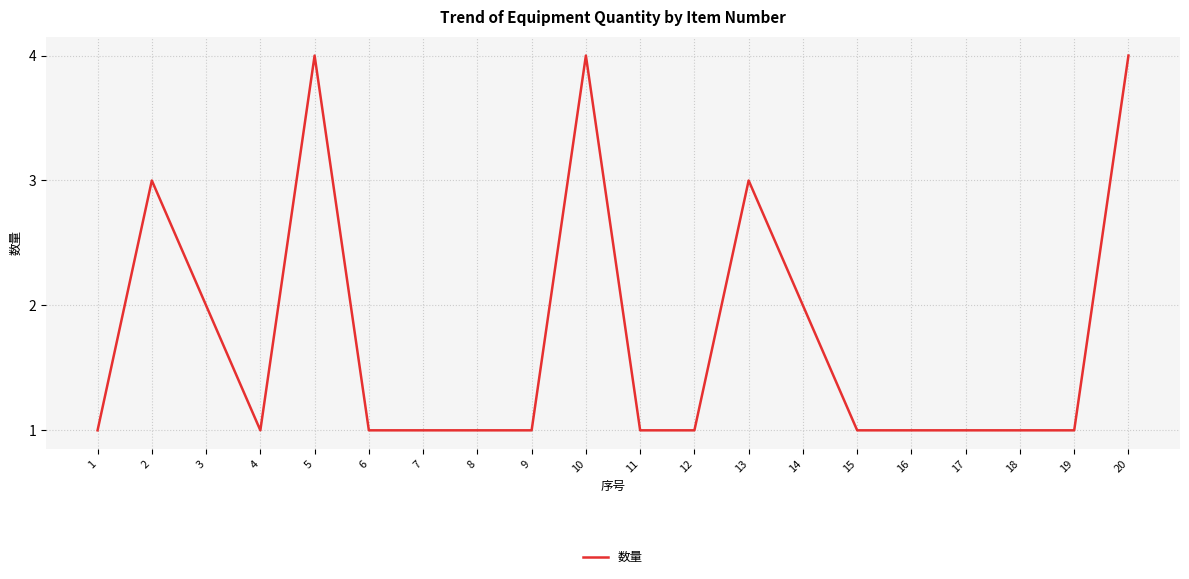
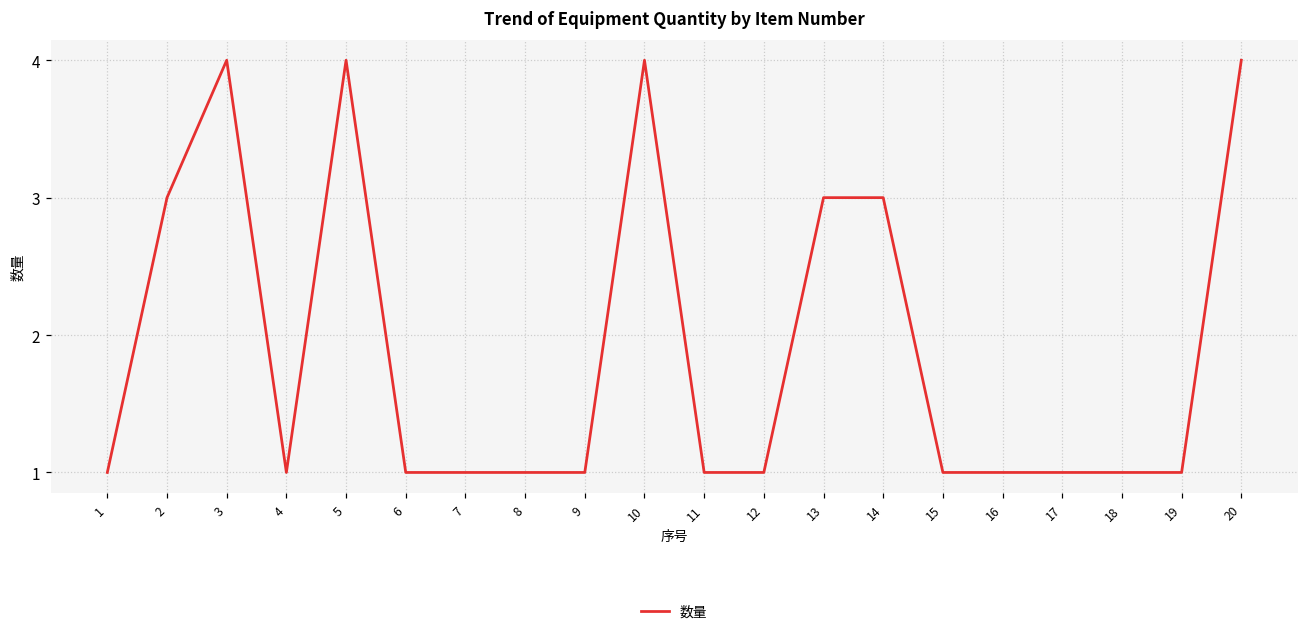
  {
    "1": 1,
    "2": 3,
-   "3": 2,
+   "3": 4,
    "4": 1,
    "5": 4,
    "6": 1,
    "7": 1,
    "8": 1,
    "9": 1,
    "10": 4,
    "11": 1,
    "12": 1,
    "13": 3,
-   "14": 2,
+   "14": 3,
    "15": 1,
    "16": 1,
    "17": 1,
    "18": 1,
    "19": 1,
    "20": 4
  }
